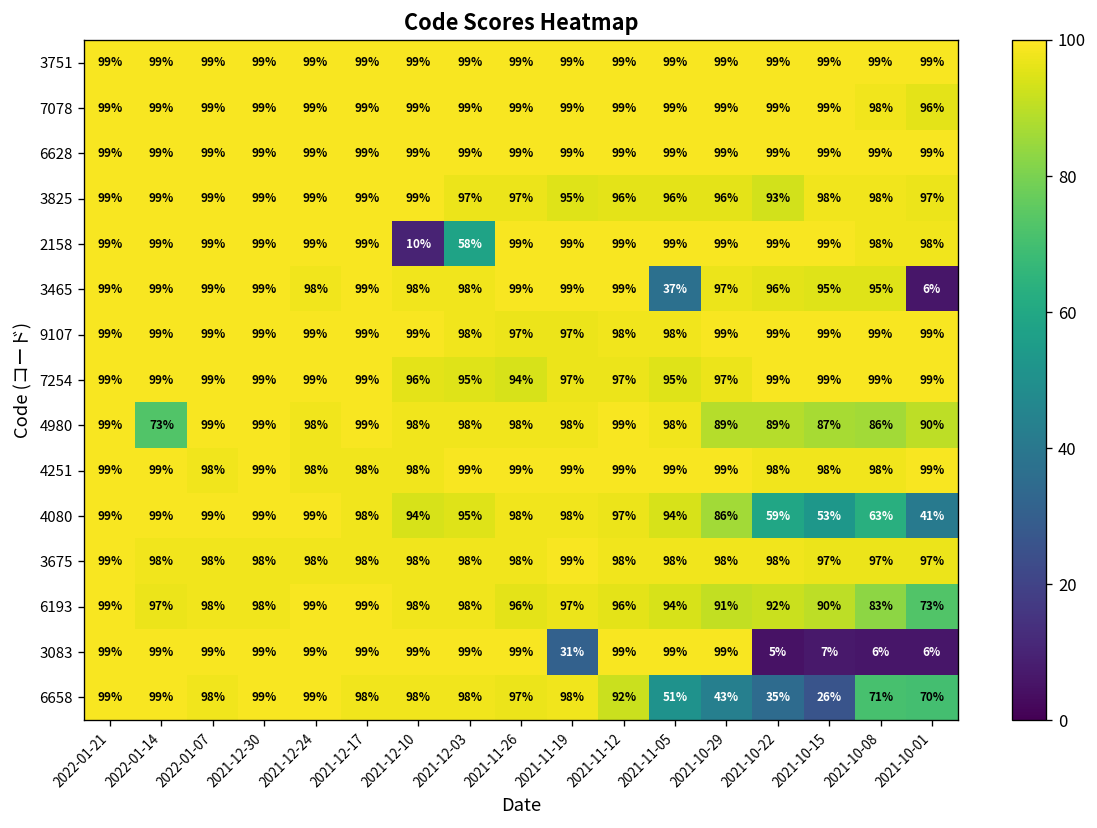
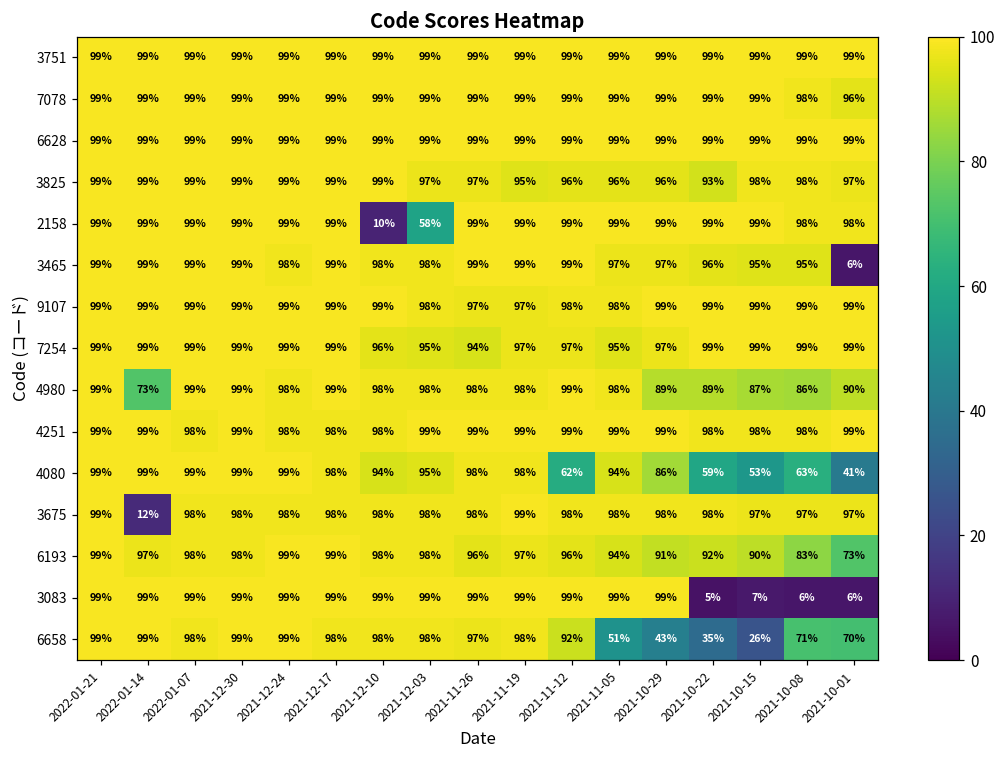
  {
    "3465": {
      "2022-01-21": "99%",
      "2022-01-14": "99%",
      "2022-01-07": "99%",
      "2021-12-30": "99%",
      "2021-12-24": "98%",
      "2021-12-17": "99%",
      "2021-12-10": "98%",
      "2021-12-03": "98%",
      "2021-11-26": "99%",
      "2021-11-19": "99%",
      "2021-11-12": "99%",
-     "2021-11-05": "37%",
+     "2021-11-05": "97%",
      "2021-10-29": "97%",
      "2021-10-22": "96%",
      "2021-10-15": "95%",
      "2021-10-08": "95%",
      "2021-10-01": "6%"
    },
    "4080": {
      "2022-01-21": "99%",
      "2022-01-14": "99%",
      "2022-01-07": "99%",
      "2021-12-30": "99%",
      "2021-12-24": "99%",
      "2021-12-17": "98%",
      "2021-12-10": "94%",
      "2021-12-03": "95%",
      "2021-11-26": "98%",
      "2021-11-19": "98%",
-     "2021-11-12": "97%",
+     "2021-11-12": "62%",
      "2021-11-05": "94%",
      "2021-10-29": "86%",
      "2021-10-22": "59%",
      "2021-10-15": "53%",
      "2021-10-08": "63%",
      "2021-10-01": "41%"
    },
    "3675": {
      "2022-01-21": "99%",
-     "2022-01-14": "98%",
+     "2022-01-14": "12%",
      "2022-01-07": "98%",
      "2021-12-30": "98%",
      "2021-12-24": "98%",
      "2021-12-17": "98%",
      "2021-12-10": "98%",
      "2021-12-03": "98%",
      "2021-11-26": "98%",
      "2021-11-19": "99%",
      "2021-11-12": "98%",
      "2021-11-05": "98%",
      "2021-10-29": "98%",
      "2021-10-22": "98%",
      "2021-10-15": "97%",
      "2021-10-08": "97%",
      "2021-10-01": "97%"
    },
    "3083": {
      "2022-01-21": "99%",
      "2022-01-14": "99%",
      "2022-01-07": "99%",
      "2021-12-30": "99%",
      "2021-12-24": "99%",
      "2021-12-17": "99%",
      "2021-12-10": "99%",
      "2021-12-03": "99%",
      "2021-11-26": "99%",
-     "2021-11-19": "31%",
+     "2021-11-19": "99%",
      "2021-11-12": "99%",
      "2021-11-05": "99%",
      "2021-10-29": "99%",
      "2021-10-22": "5%",
      "2021-10-15": "7%",
      "2021-10-08": "6%",
      "2021-10-01": "6%"
    }
  }
